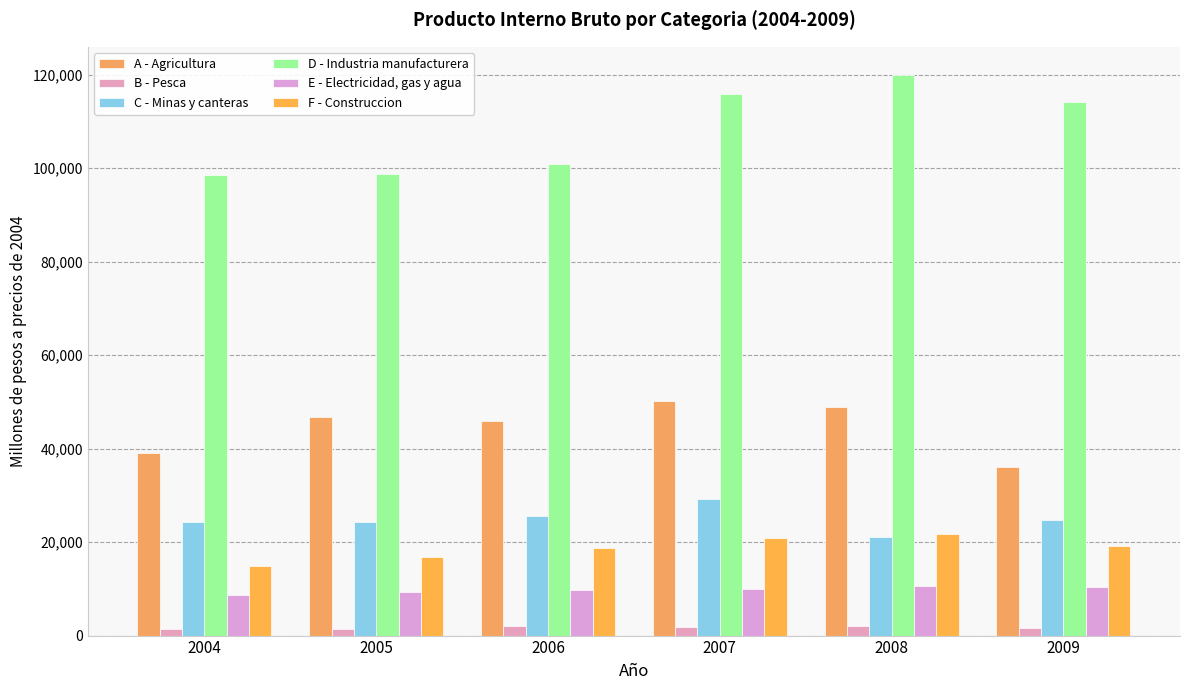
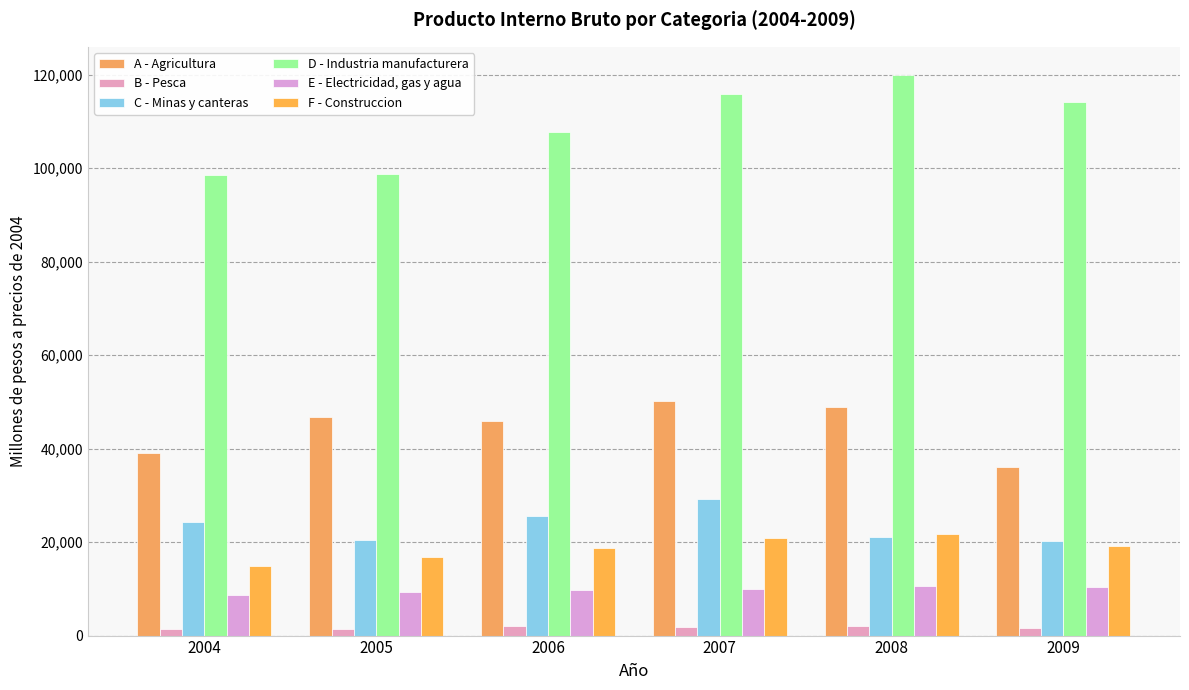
  {
    "C - Minas y canteras": {
      "2004": "24,000",
-     "2005": "24,000",
+     "2005": "20,000",
      "2006": "26,000",
      "2007": "29,000",
      "2008": "21,000",
-     "2009": "25,000"
+     "2009": "20,000"
    },
    "D - Industria manufacturera": {
      "2004": "99,000",
      "2005": "99,000",
-     "2006": "101,000",
+     "2006": "108,000",
      "2007": "116,000",
      "2008": "120,000",
      "2009": "114,000"
    }
  }
